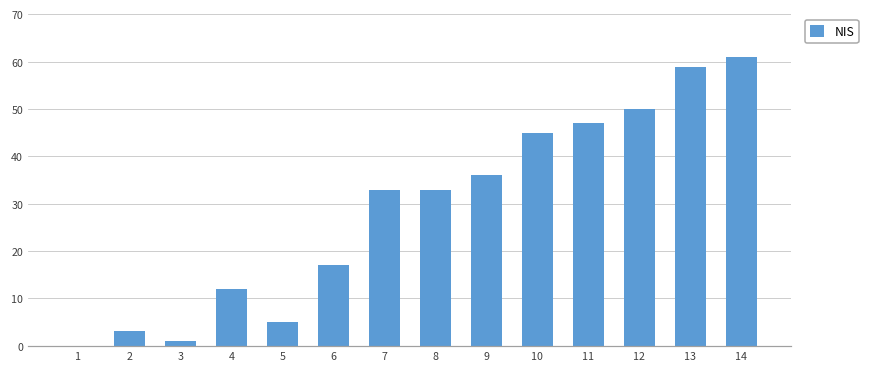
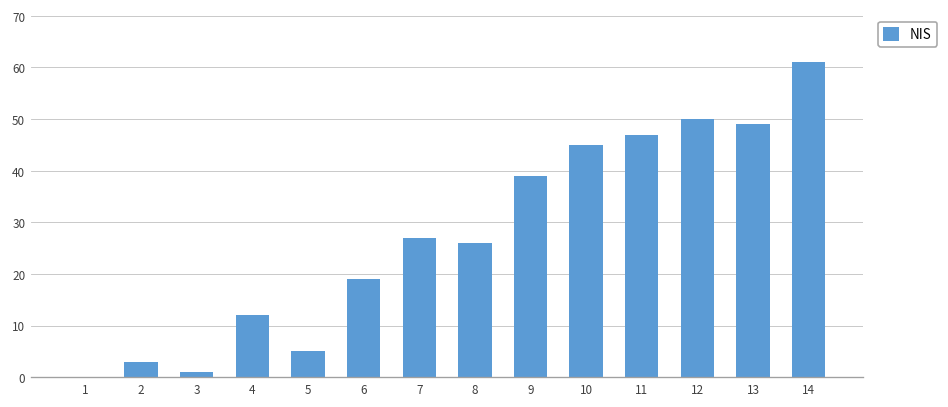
  {
    "1": 0,
    "2": 3,
    "3": 1,
    "4": 12,
    "5": 5,
-   "6": 17,
-   "7": 33,
-   "8": 33,
-   "9": 36,
+   "6": 19,
+   "7": 27,
+   "8": 26,
+   "9": 39,
    "10": 45,
    "11": 47,
    "12": 50,
-   "13": 59,
+   "13": 49,
    "14": 61
  }
